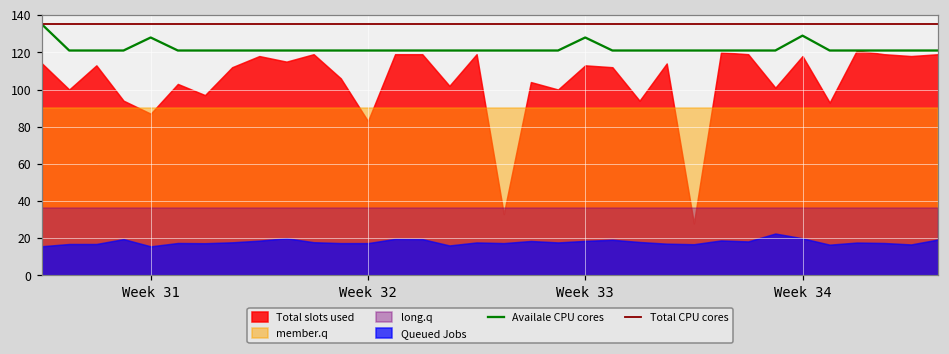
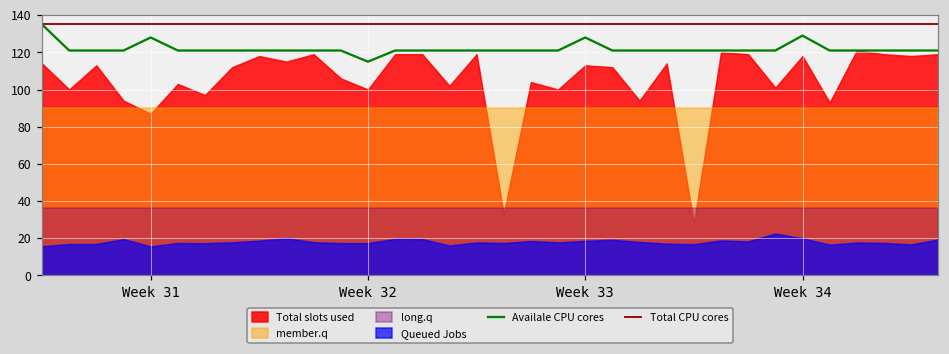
  {
    "Availale CPU cores": {
      "Week 31": 128,
-     "Week 32": 121,
+     "Week 32": 115,
      "Week 33": 128,
      "Week 34": 129
    },
    "Total slots used": {
      "Week 31": 87,
-     "Week 32": 83,
+     "Week 32": 100,
      "Week 33": 113,
      "Week 34": 118
    },
    "Total CPU cores": {
      "Week 31": 135,
      "Week 32": 135,
      "Week 33": 135,
      "Week 34": 135
    },
    "member.q": {
      "Week 31": 90,
      "Week 32": 90,
      "Week 33": 90,
      "Week 34": 90
    },
    "long.q": {
      "Week 31": 36,
      "Week 32": 36,
      "Week 33": 36,
      "Week 34": 36
    },
    "Queued Jobs": {
      "Week 31": 16,
      "Week 32": 17,
      "Week 33": 19,
      "Week 34": 20
    }
  }
